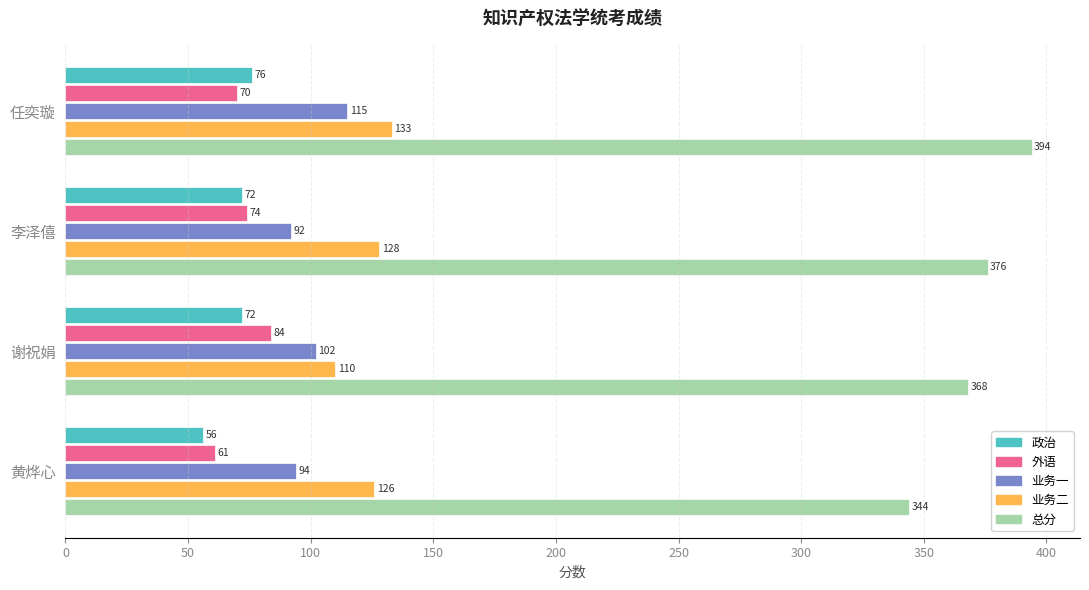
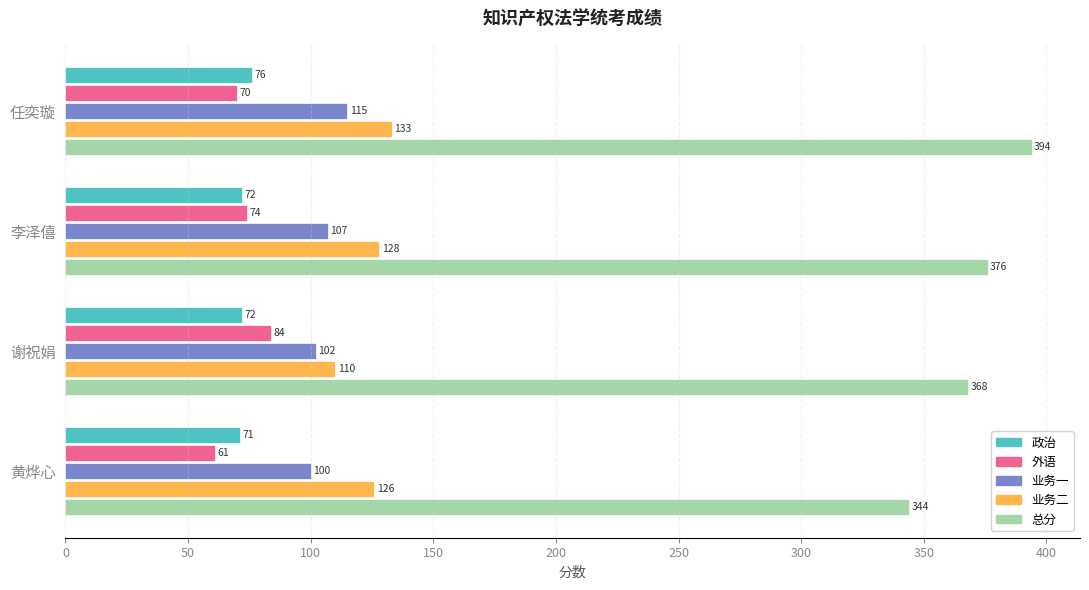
  {
    "政治": {
      "任奕璇": 76,
      "李泽僖": 72,
      "谢祝娟": 72,
-     "黄烨心": 56
+     "黄烨心": 71
    },
    "外语": {
      "任奕璇": 70,
      "李泽僖": 74,
      "谢祝娟": 84,
      "黄烨心": 61
    },
    "业务一": {
      "任奕璇": 115,
-     "李泽僖": 92,
+     "李泽僖": 107,
      "谢祝娟": 102,
-     "黄烨心": 94
+     "黄烨心": 100
    },
    "业务二": {
      "任奕璇": 133,
      "李泽僖": 128,
      "谢祝娟": 110,
      "黄烨心": 126
    },
    "总分": {
      "任奕璇": 394,
      "李泽僖": 376,
      "谢祝娟": 368,
      "黄烨心": 344
    }
  }
